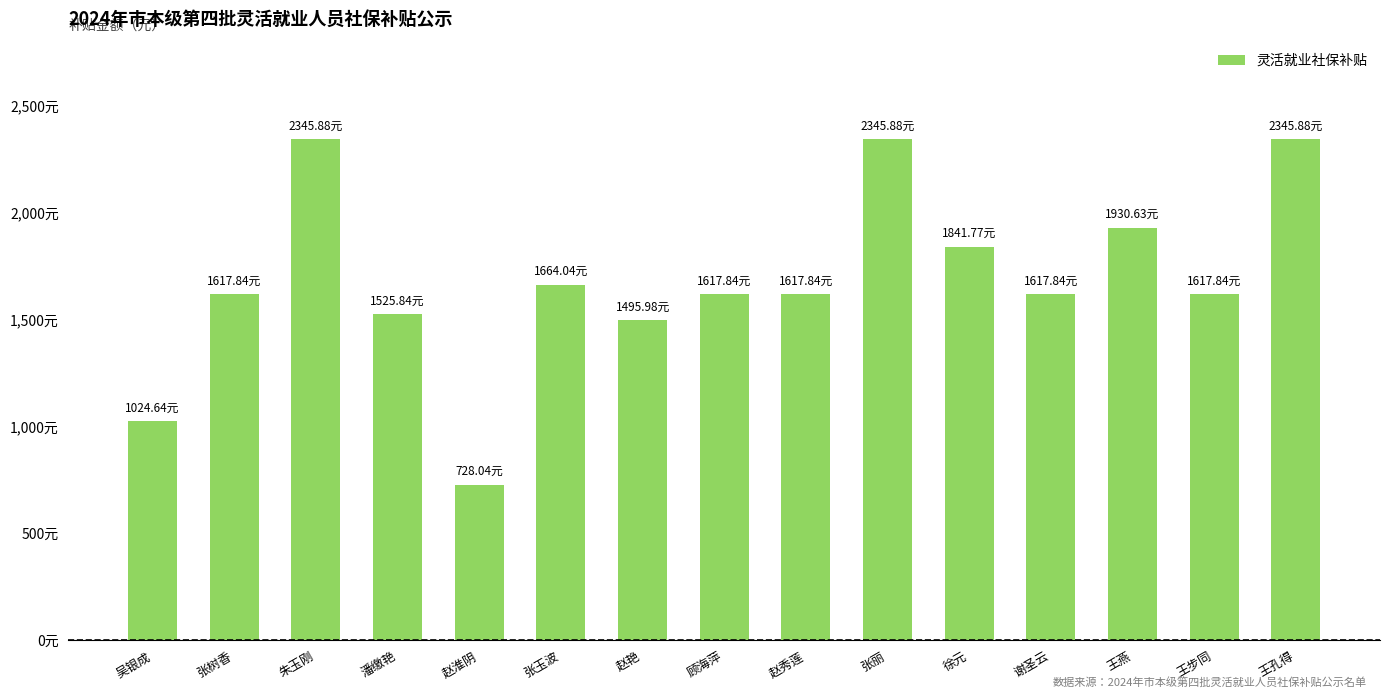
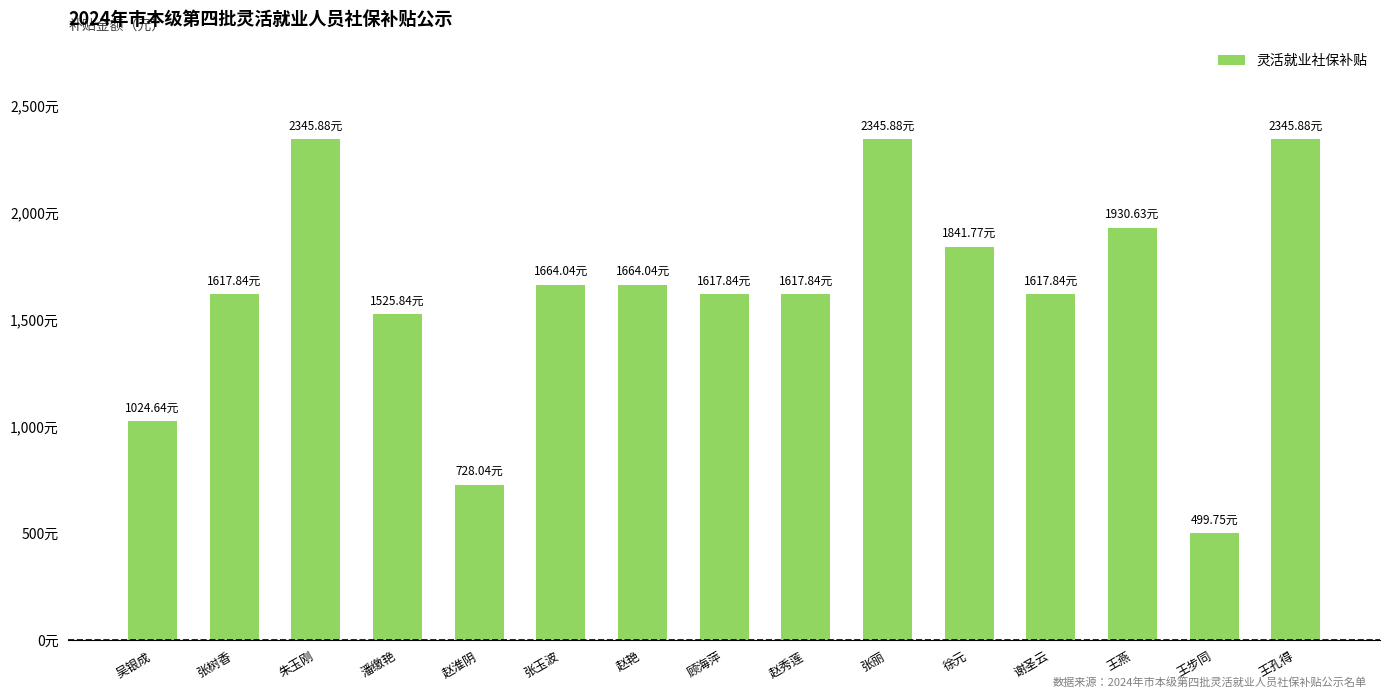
  {
    "吴银成": "1024.64元",
    "张树香": "1617.84元",
    "朱玉刚": "2345.88元",
    "潘缴艳": "1525.84元",
    "赵淮阴": "728.04元",
    "张玉波": "1664.04元",
-   "赵艳": "1495.98元",
+   "赵艳": "1664.04元",
    "顾海萍": "1617.84元",
    "赵秀莲": "1617.84元",
    "张丽": "2345.88元",
    "徐元": "1841.77元",
    "谢圣云": "1617.84元",
    "王燕": "1930.63元",
-   "王步同": "1617.84元",
+   "王步同": "499.75元",
    "王孔得": "2345.88元"
  }
